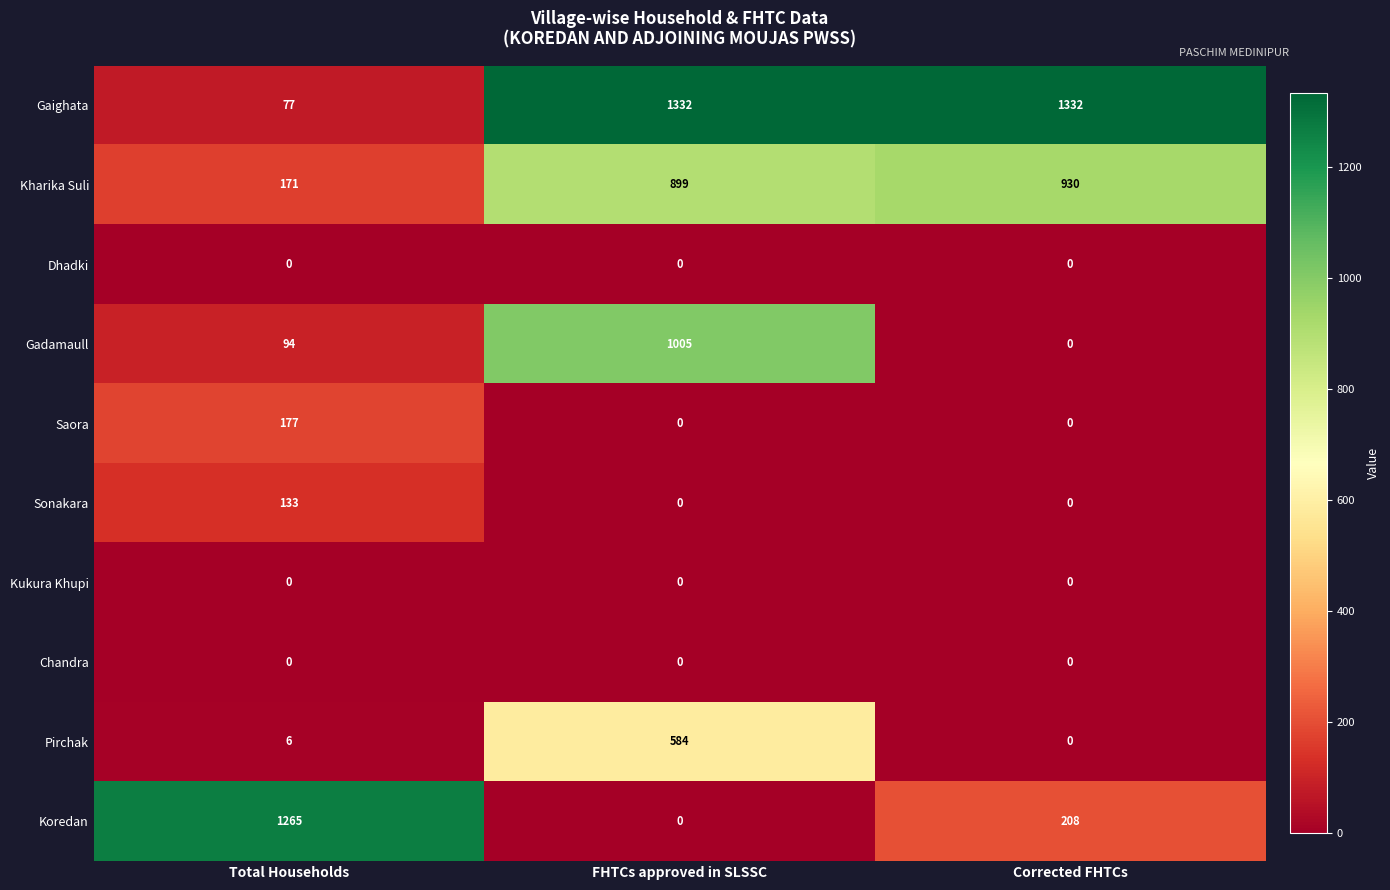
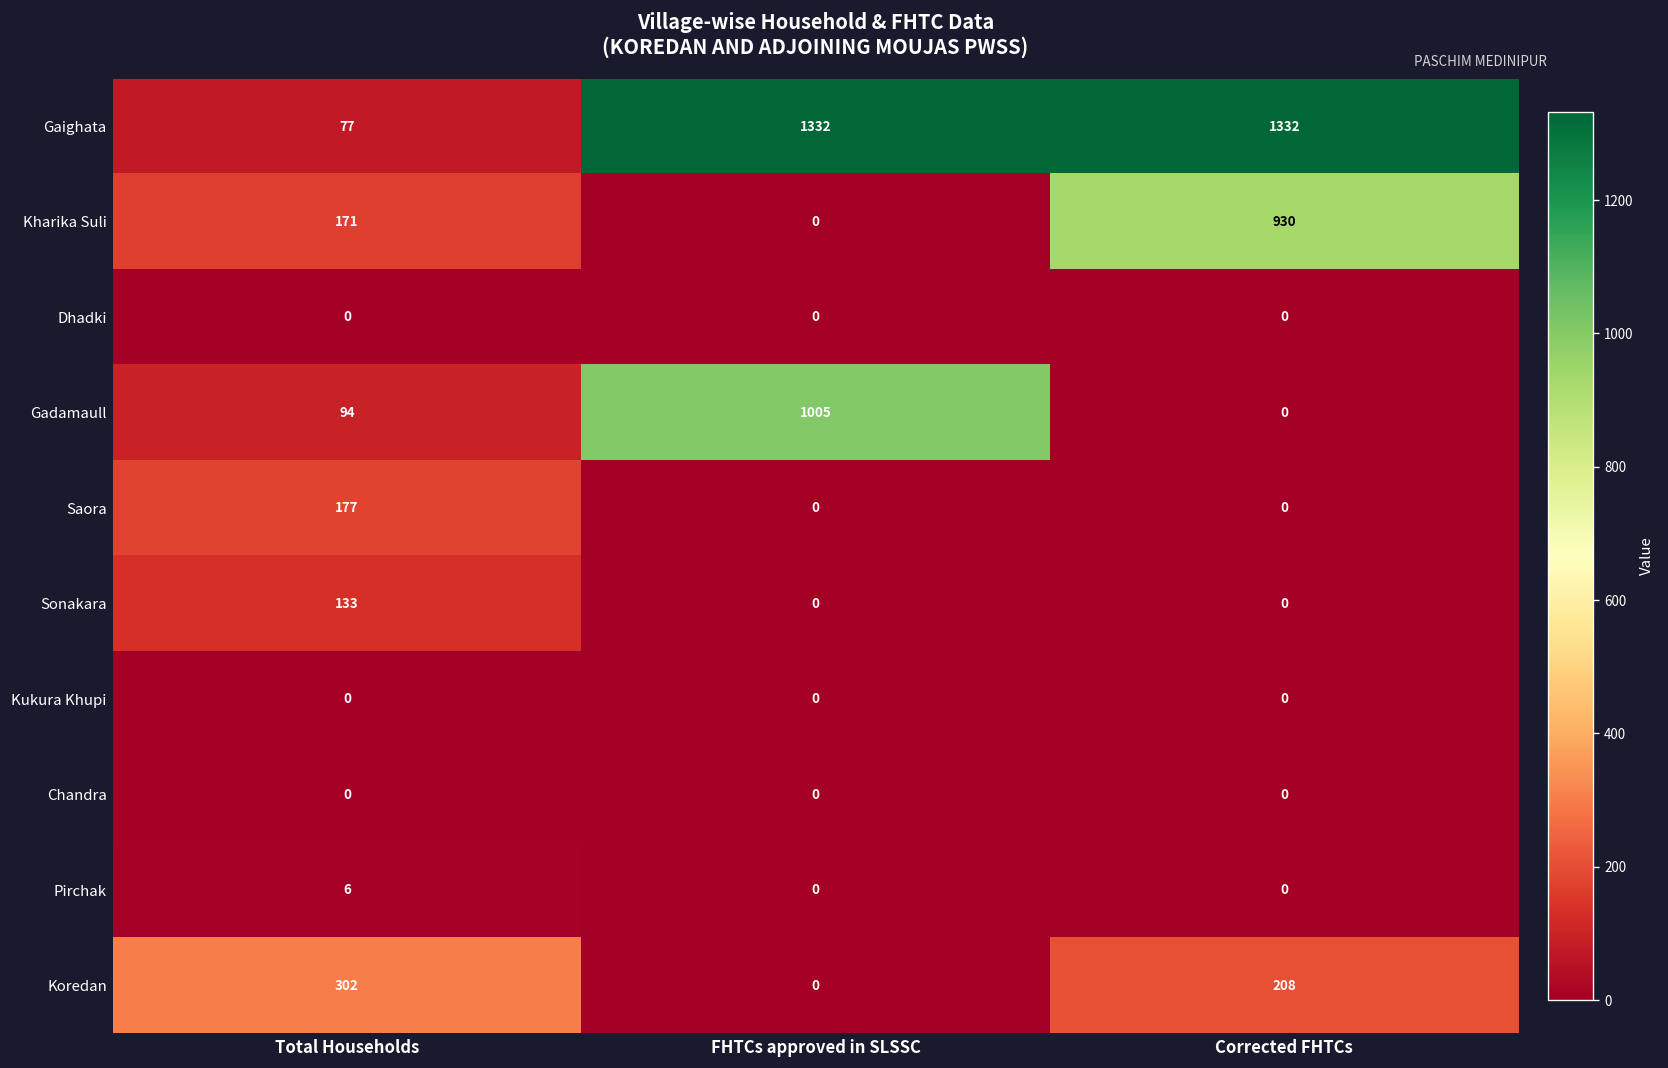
  {
    "Gaighata": {
      "Total Households": 77,
      "FHTCs approved in SLSSC": 1332,
      "Corrected FHTCs": 1332
    },
    "Kharika Suli": {
      "Total Households": 171,
-     "FHTCs approved in SLSSC": 899,
+     "FHTCs approved in SLSSC": 0,
      "Corrected FHTCs": 930
    },
    "Dhadki": {
      "Total Households": 0,
      "FHTCs approved in SLSSC": 0,
      "Corrected FHTCs": 0
    },
    "Gadamaull": {
      "Total Households": 94,
      "FHTCs approved in SLSSC": 1005,
      "Corrected FHTCs": 0
    },
    "Saora": {
      "Total Households": 177,
      "FHTCs approved in SLSSC": 0,
      "Corrected FHTCs": 0
    },
    "Sonakara": {
      "Total Households": 133,
      "FHTCs approved in SLSSC": 0,
      "Corrected FHTCs": 0
    },
    "Kukura Khupi": {
      "Total Households": 0,
      "FHTCs approved in SLSSC": 0,
      "Corrected FHTCs": 0
    },
    "Chandra": {
      "Total Households": 0,
      "FHTCs approved in SLSSC": 0,
      "Corrected FHTCs": 0
    },
    "Pirchak": {
      "Total Households": 6,
-     "FHTCs approved in SLSSC": 584,
+     "FHTCs approved in SLSSC": 0,
      "Corrected FHTCs": 0
    },
    "Koredan": {
-     "Total Households": 1265,
+     "Total Households": 302,
      "FHTCs approved in SLSSC": 0,
      "Corrected FHTCs": 208
    }
  }
